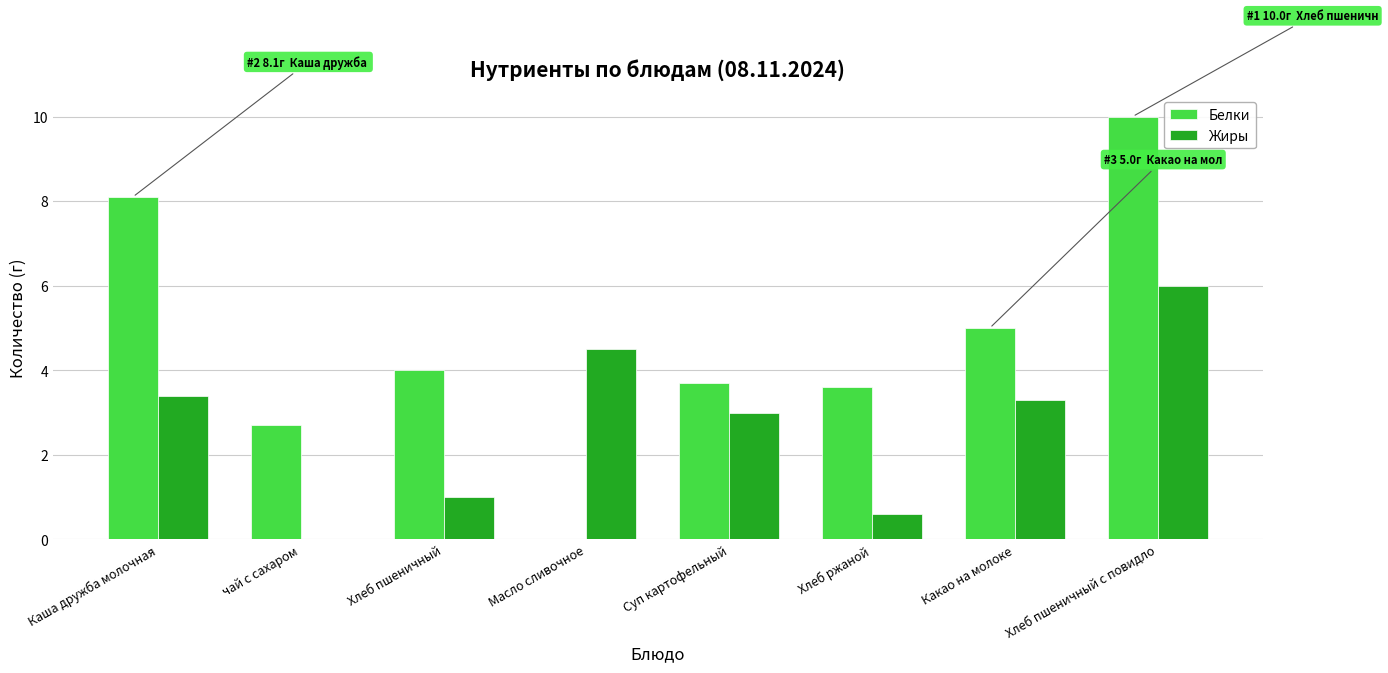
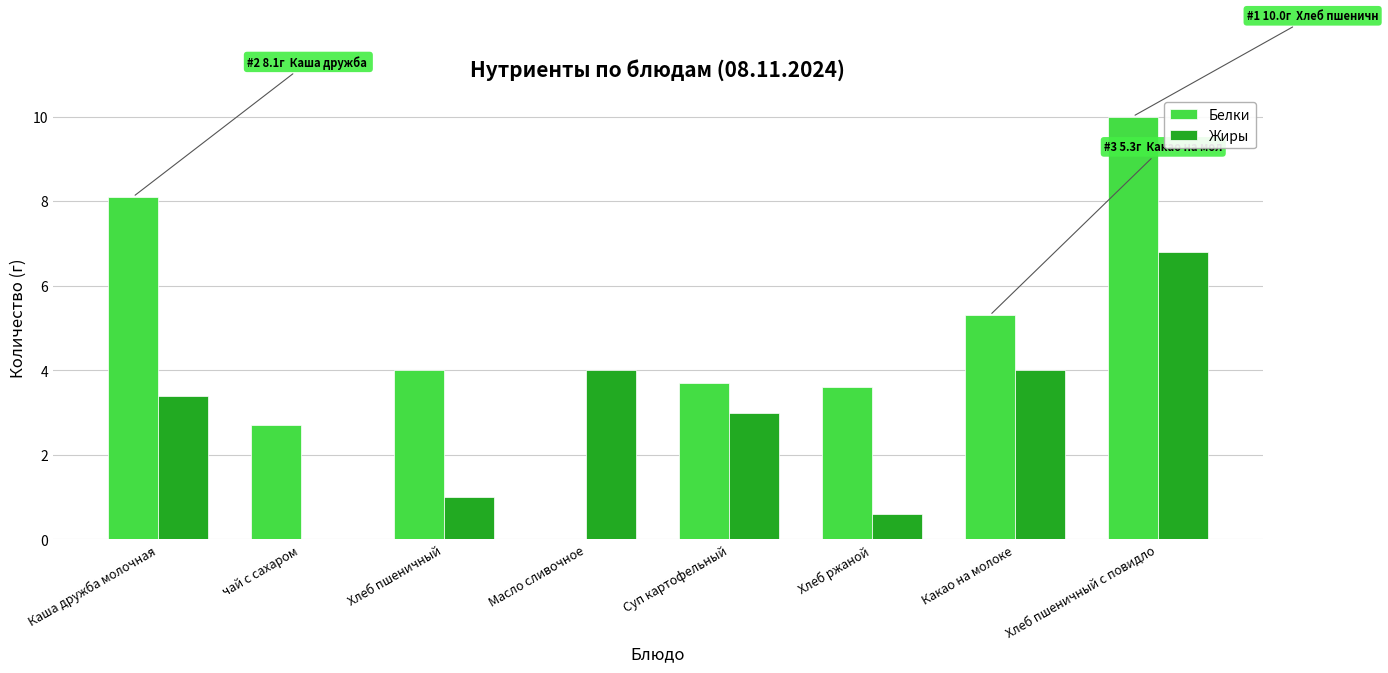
  {
    "Белки": {
-     "Какао на молоке": "5.0г"
+     "Какао на молоке": "5.3г"
    },
    "Жиры": {
      "Каша дружба молочная": "3.4",
      "чай с сахаром": "0.0",
      "Хлеб пшеничный": "1.0",
-     "Масло сливочное": "4.5",
+     "Масло сливочное": "4.0",
      "Суп картофельный": "3.0",
      "Хлеб ржаной": "0.6",
-     "Какао на молоке": "3.3",
-     "Хлеб пшеничный с повидло": "6.0"
+     "Какао на молоке": "4.0",
+     "Хлеб пшеничный с повидло": "6.8"
    }
  }
